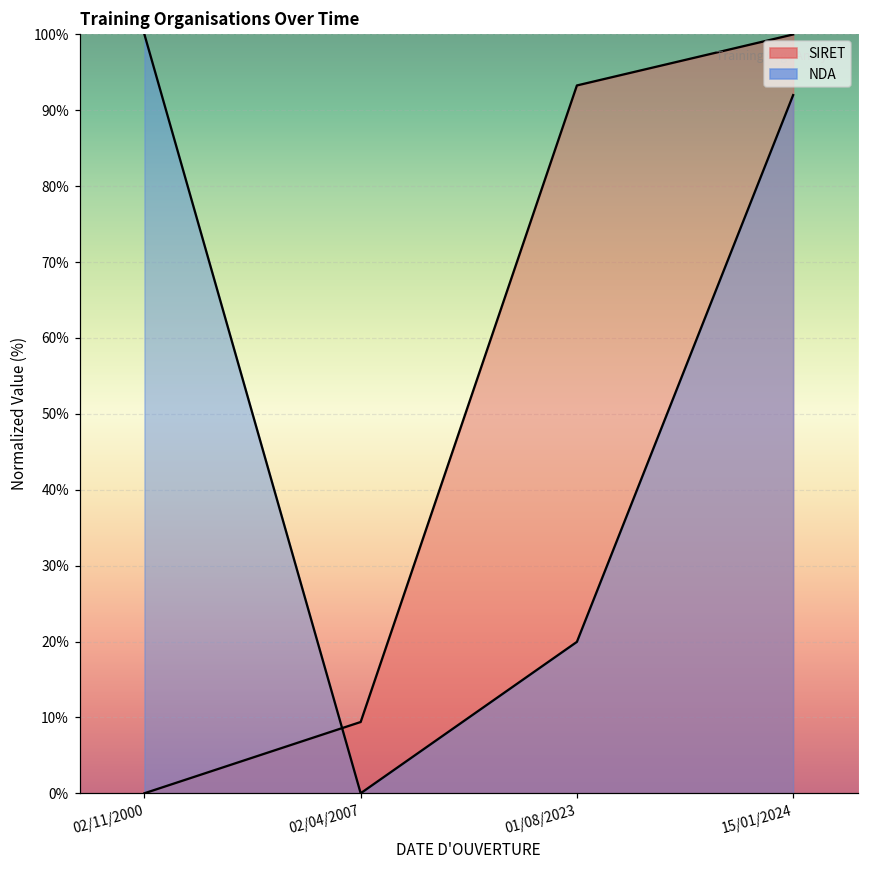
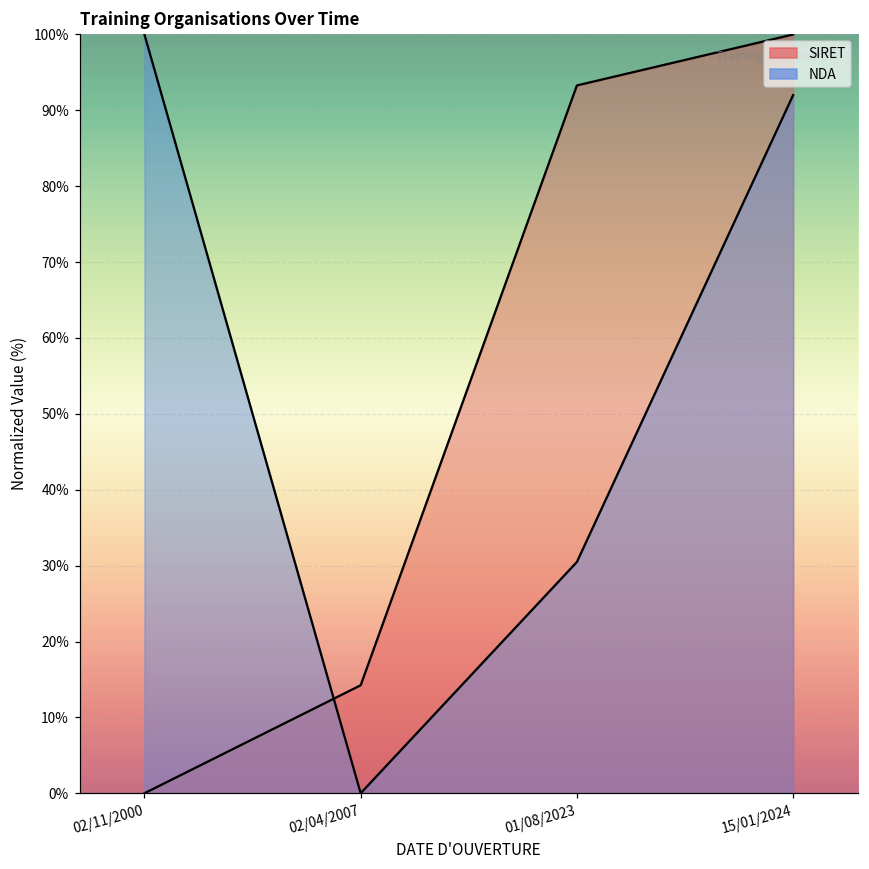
  {
    "SIRET": {
      "02/11/2000": "0%",
-     "02/04/2007": "9%",
+     "02/04/2007": "14%",
      "01/08/2023": "93%",
      "15/01/2024": "100%"
    },
    "NDA": {
      "02/11/2000": "100%",
      "02/04/2007": "0%",
-     "01/08/2023": "20%",
+     "01/08/2023": "30%",
      "15/01/2024": "92%"
    }
  }
